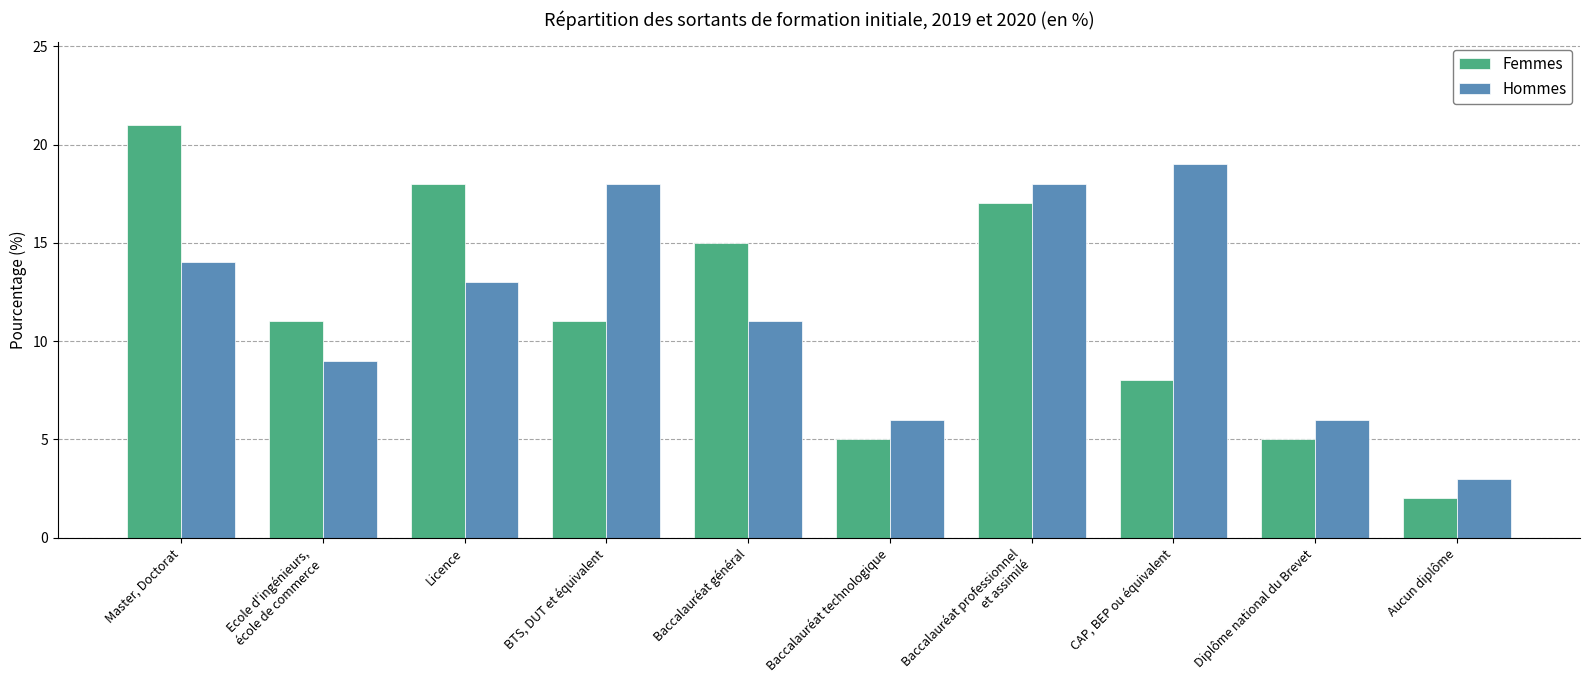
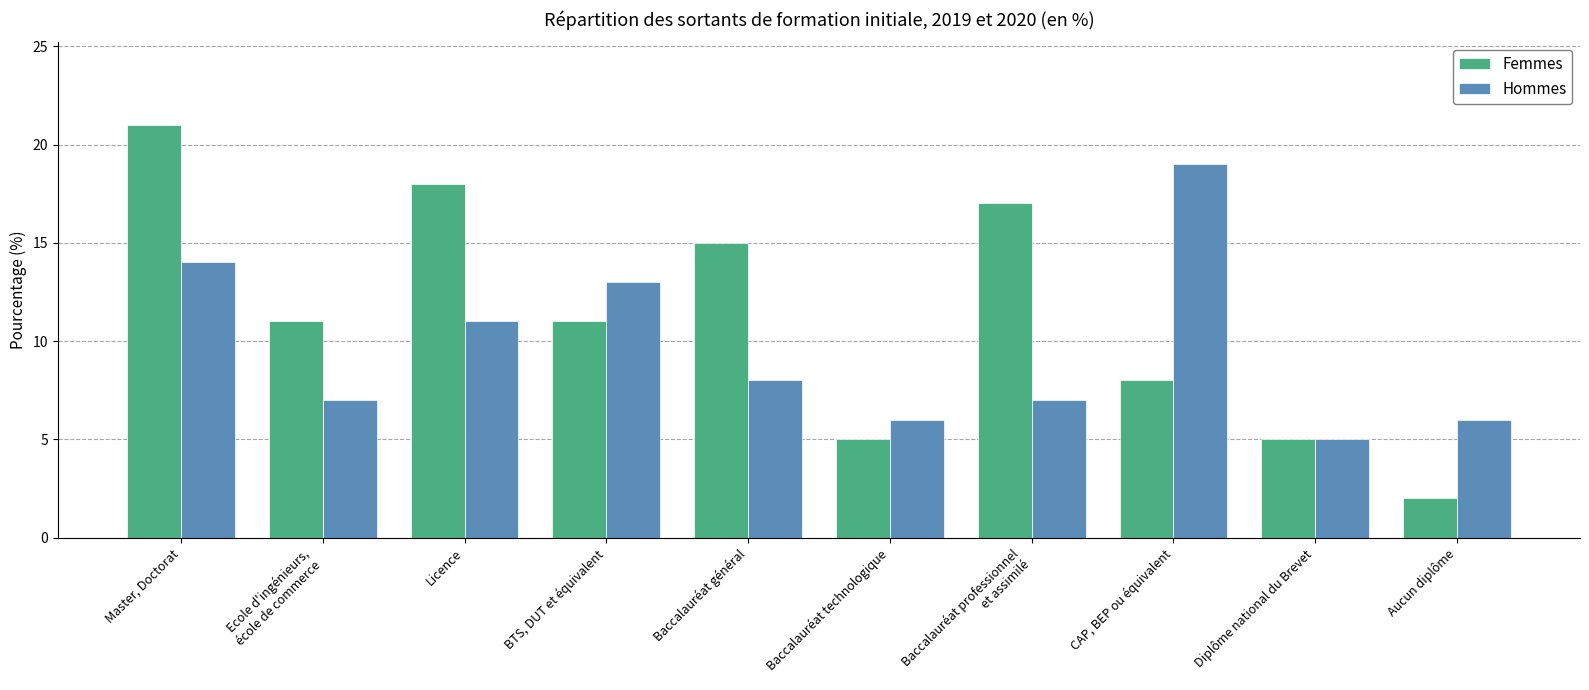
  {
    "Femmes": {
      "Master, Doctorat": 21,
      "Ecole d'ingénieurs, école de commerce": 11,
      "Licence": 18,
      "BTS, DUT et équivalent": 11,
      "Baccalauréat général": 15,
      "Baccalauréat technologique": 5,
      "Baccalauréat professionnel et assimilé": 17,
      "CAP, BEP ou équivalent": 8,
      "Diplôme national du Brevet": 5,
      "Aucun diplôme": 2
    },
    "Hommes": {
      "Master, Doctorat": 14,
-     "Ecole d'ingénieurs, école de commerce": 9,
-     "Licence": 13,
-     "BTS, DUT et équivalent": 18,
-     "Baccalauréat général": 11,
+     "Ecole d'ingénieurs, école de commerce": 7,
+     "Licence": 11,
+     "BTS, DUT et équivalent": 13,
+     "Baccalauréat général": 8,
      "Baccalauréat technologique": 6,
-     "Baccalauréat professionnel et assimilé": 18,
+     "Baccalauréat professionnel et assimilé": 7,
      "CAP, BEP ou équivalent": 19,
-     "Diplôme national du Brevet": 6,
-     "Aucun diplôme": 3
+     "Diplôme national du Brevet": 5,
+     "Aucun diplôme": 6
    }
  }
